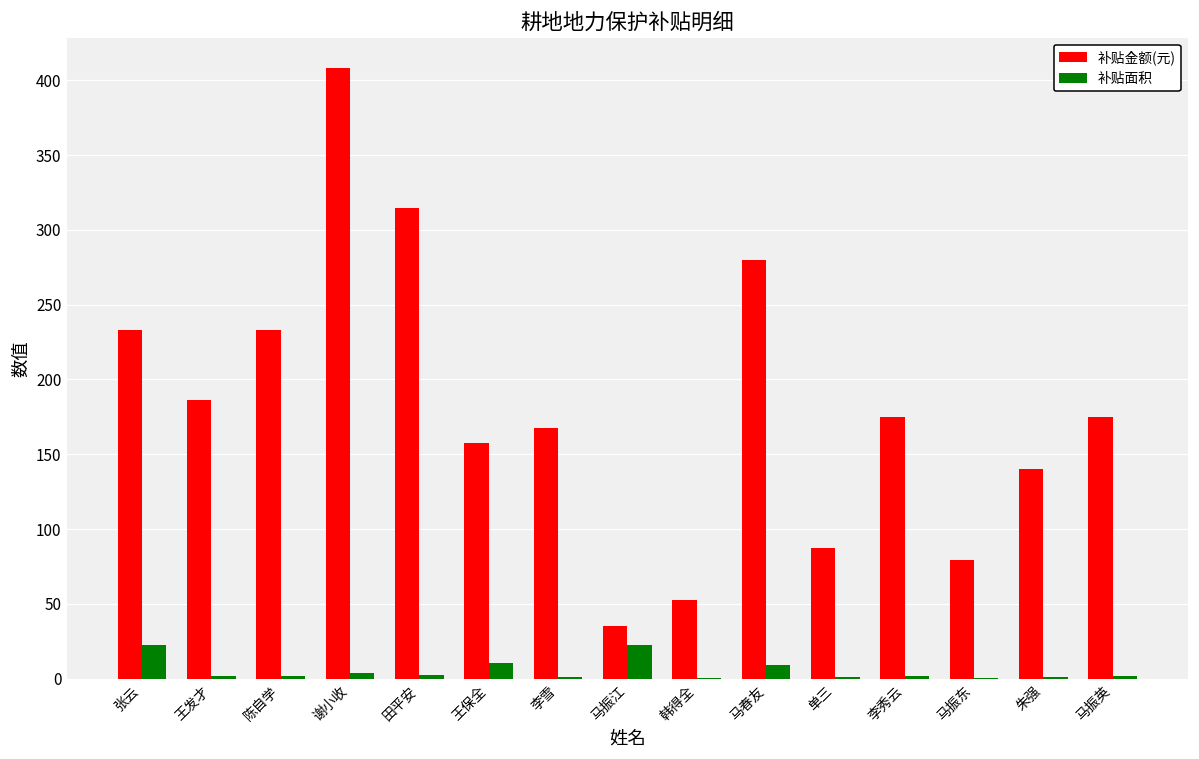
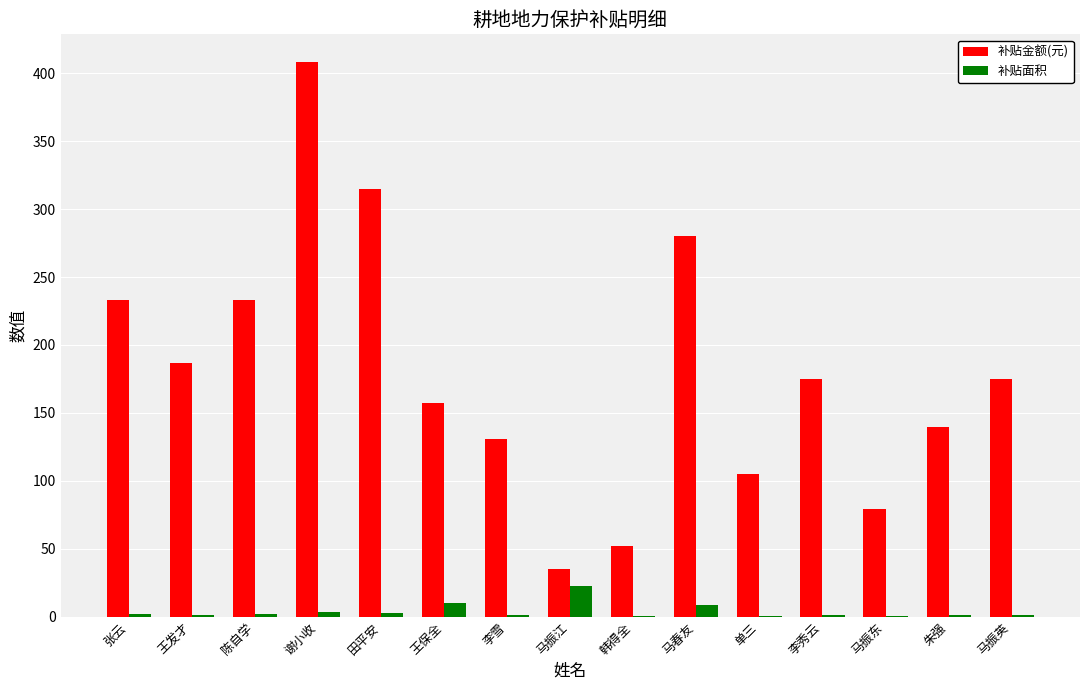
  {
    "补贴金额(元)": {
      "张云": 233,
      "王发才": 187,
      "陈自学": 233,
      "谢小收": 408,
      "田平安": 315,
      "王保全": 157,
-     "李雪": 167,
+     "李雪": 131,
      "马振江": 35,
      "韩得全": 52,
      "马春友": 280,
-     "单三": 87,
+     "单三": 105,
      "李秀云": 175,
      "马振东": 79,
      "朱强": 140,
      "马振英": 175
    },
    "补贴面积": {
-     "张云": 22,
+     "张云": 2,
      "陈自学": 2,
      "谢小收": 4,
      "田平安": 3,
      "王保全": 10,
      "马振江": 23,
      "马春友": 9
    }
  }
